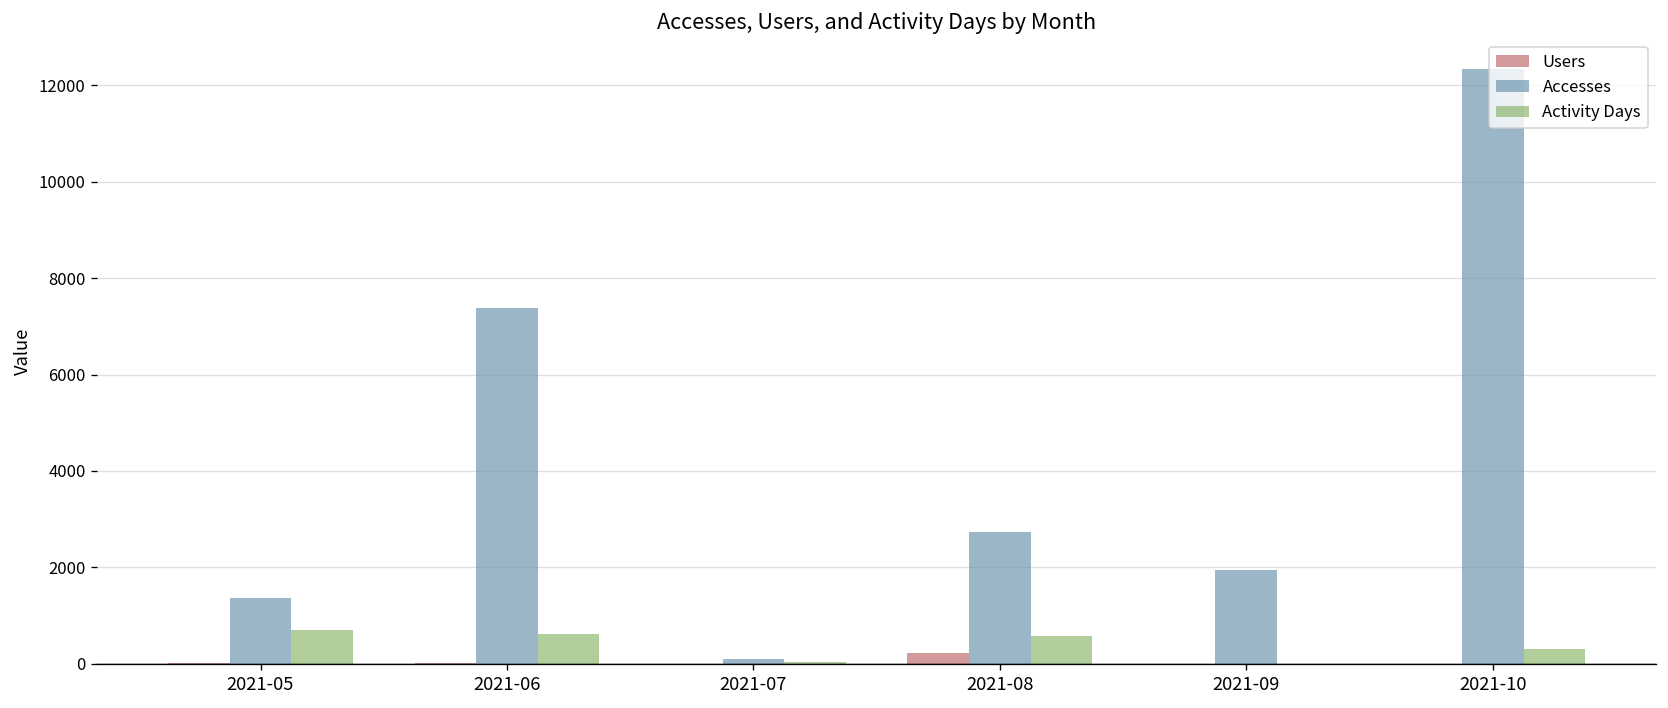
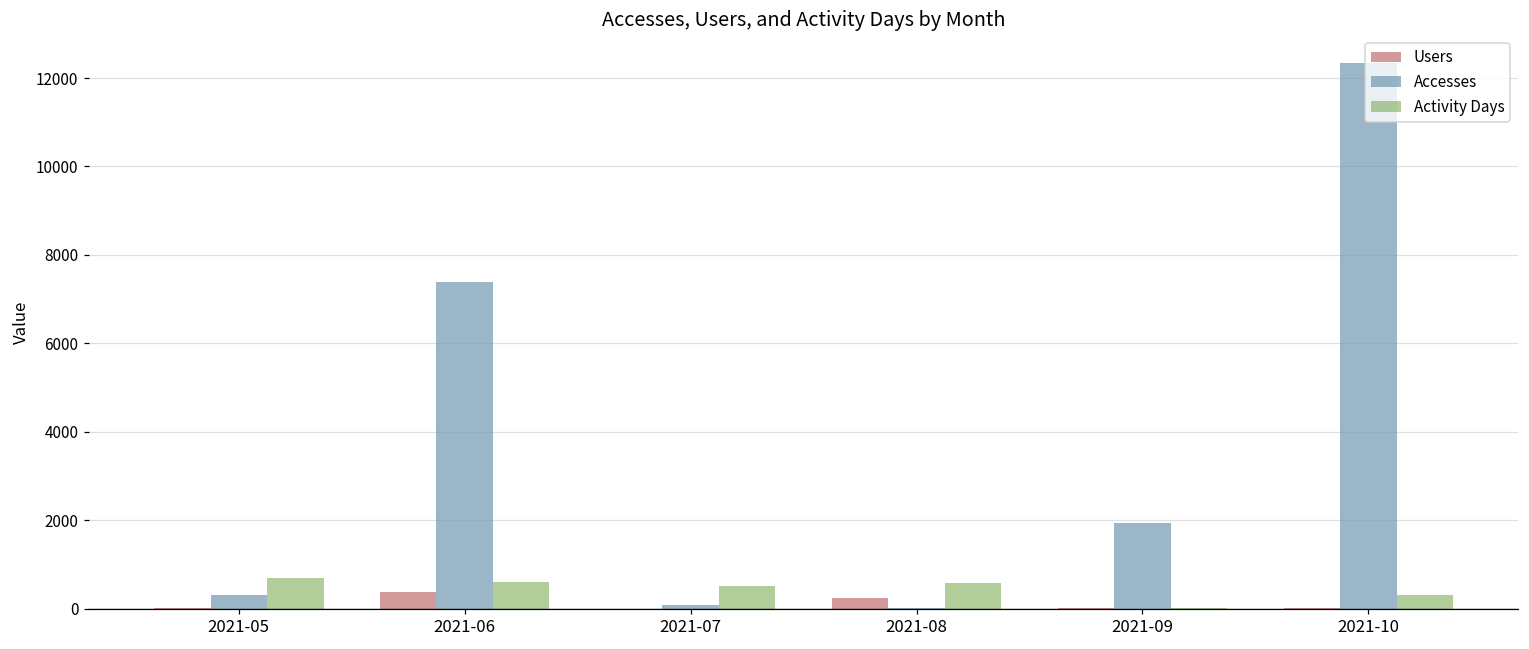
  {
    "Users": {
-     "2021-06": 0,
+     "2021-06": 400,
      "2021-08": 200
    },
    "Accesses": {
-     "2021-05": 1400,
+     "2021-05": 300,
      "2021-06": 7400,
      "2021-07": 100,
-     "2021-08": 2700,
+     "2021-08": 0,
      "2021-09": 1900
    },
    "Activity Days": {
      "2021-05": 700,
      "2021-06": 600,
-     "2021-07": 0,
+     "2021-07": 500,
      "2021-08": 600,
      "2021-10": 300
    }
  }
